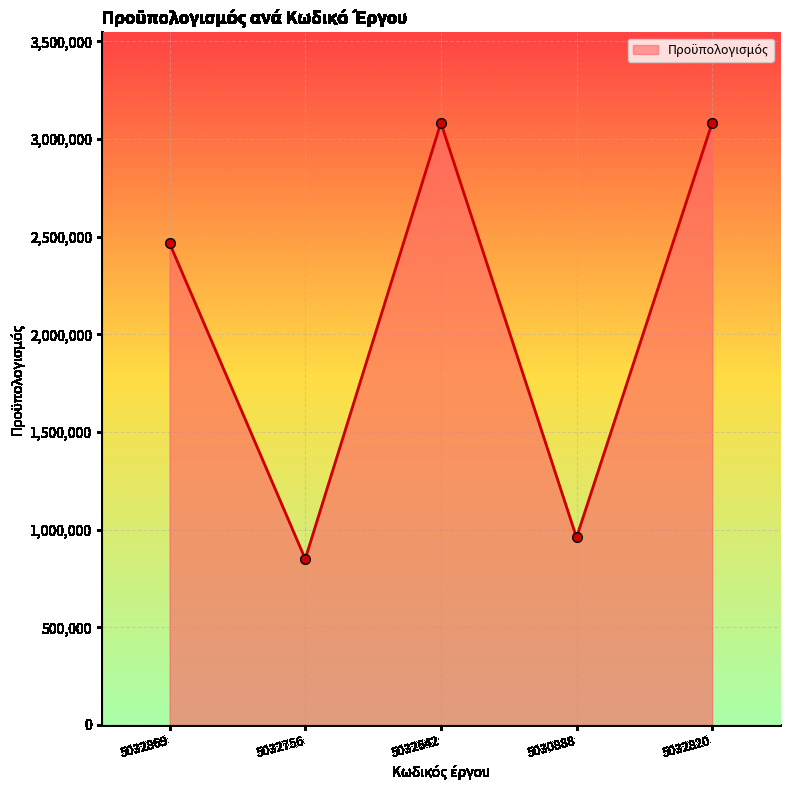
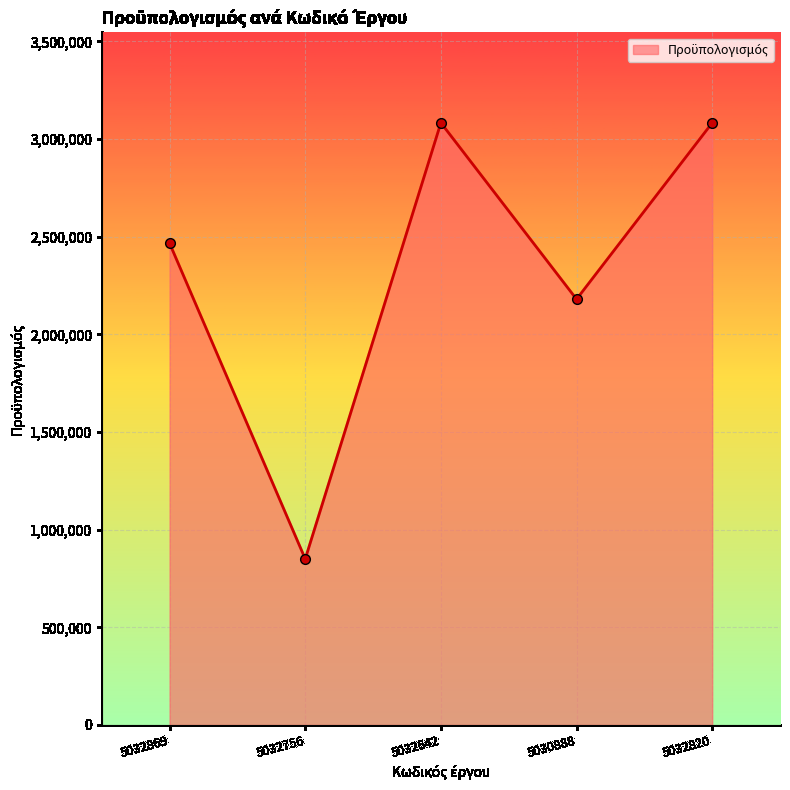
  {
    "5032869": "2,470,000",
    "5032756": "850,000",
    "5032642": "3,080,000",
-   "5030888": "960,000",
+   "5030888": "2,180,000",
    "5032820": "3,080,000"
  }
